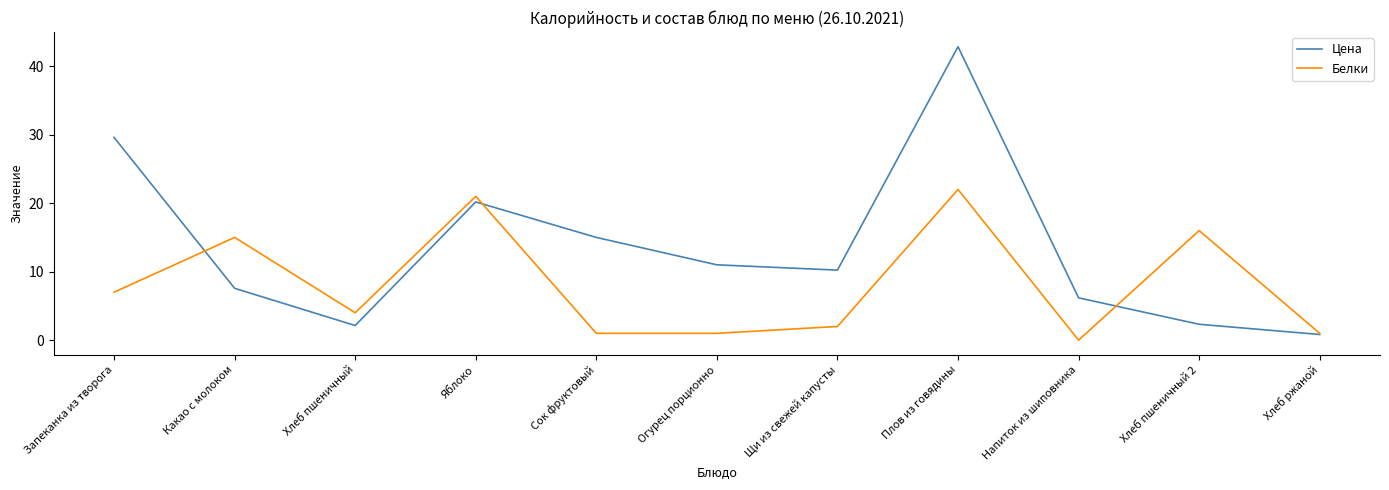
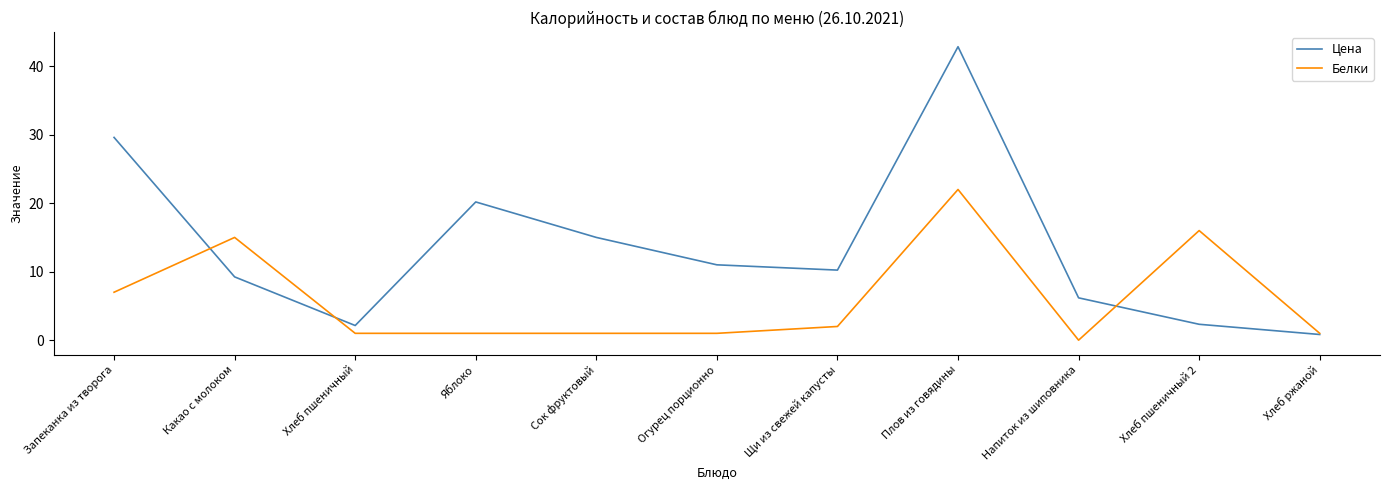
  {
    "Цена": {
      "Запеканка из творога": 30,
-     "Какао с молоком": 8,
+     "Какао с молоком": 9,
      "Хлеб пшеничный": 2,
      "Яблоко": 20,
      "Сок фруктовый": 15,
      "Огурец порционно": 11,
      "Щи из свежей капусты": 10,
      "Плов из говядины": 43,
      "Напиток из шиповника": 6,
      "Хлеб пшеничный 2": 2
    },
    "Белки": {
      "Запеканка из творога": 7,
      "Какао с молоком": 15,
-     "Хлеб пшеничный": 4,
-     "Яблоко": 21,
+     "Хлеб пшеничный": 1,
+     "Яблоко": 1,
      "Сок фруктовый": 1,
      "Огурец порционно": 1,
      "Щи из свежей капусты": 2,
      "Плов из говядины": 22,
      "Напиток из шиповника": 0,
      "Хлеб пшеничный 2": 16
    }
  }
